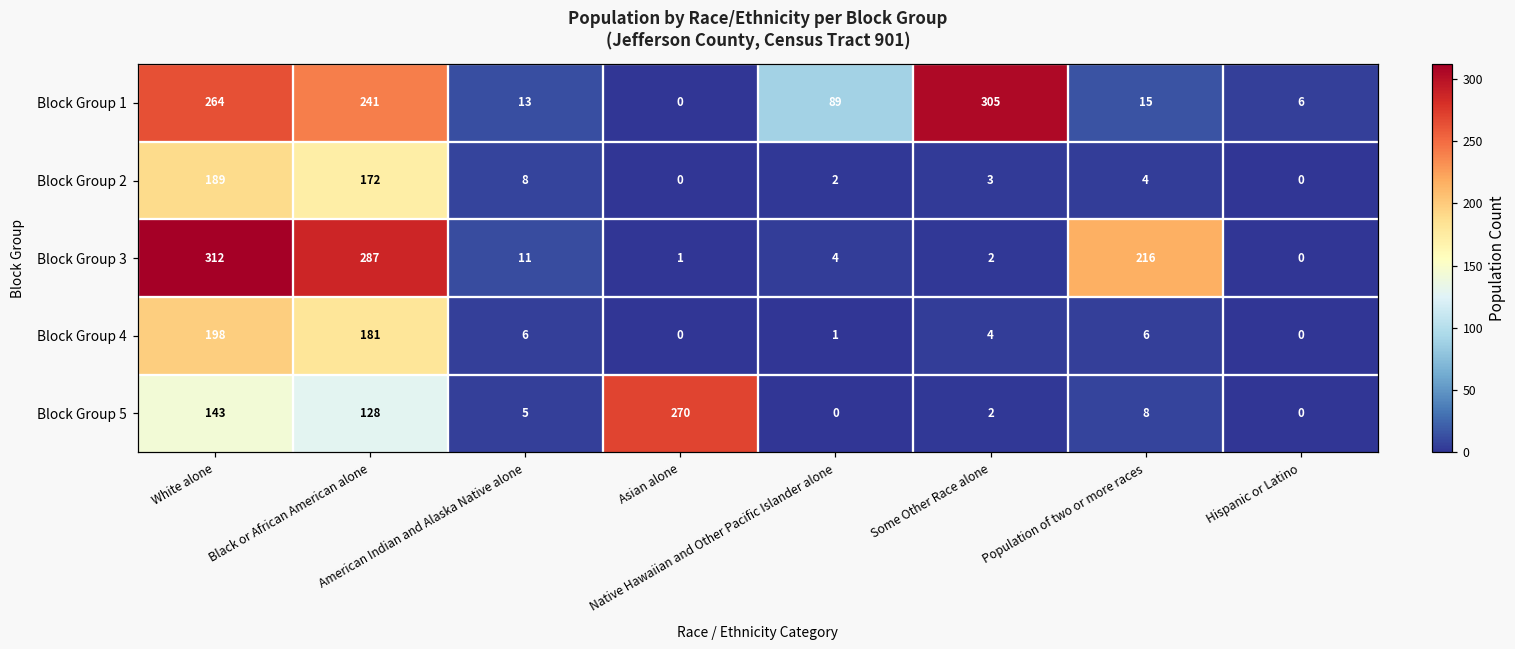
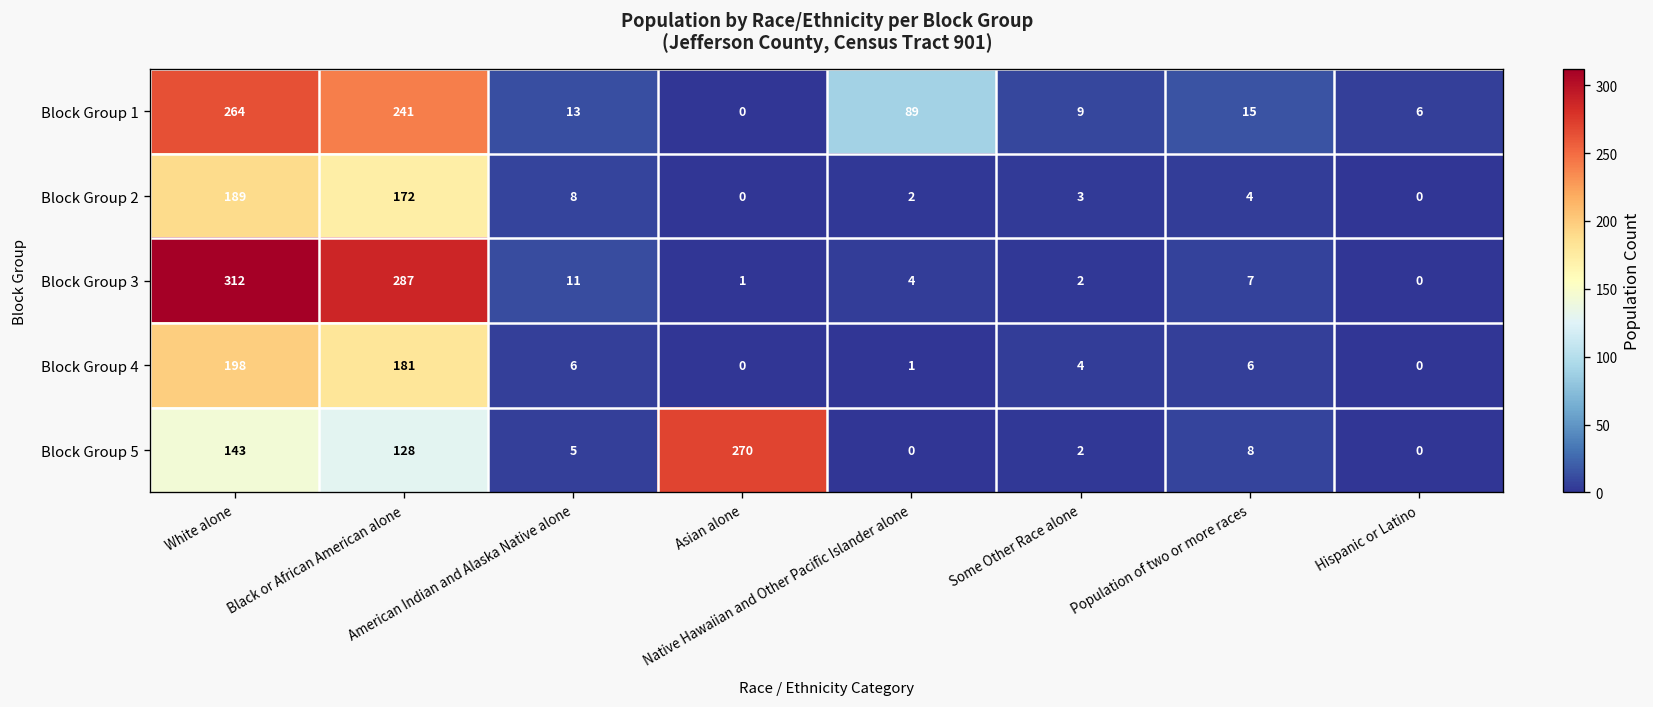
  {
    "Block Group 1": {
      "White alone": 264,
      "Black or African American alone": 241,
      "American Indian and Alaska Native alone": 13,
      "Asian alone": 0,
      "Native Hawaiian and Other Pacific Islander alone": 89,
-     "Some Other Race alone": 305,
+     "Some Other Race alone": 9,
      "Population of two or more races": 15,
      "Hispanic or Latino": 6
    },
    "Block Group 2": {
      "White alone": 189,
      "Black or African American alone": 172,
      "American Indian and Alaska Native alone": 8,
      "Asian alone": 0,
      "Native Hawaiian and Other Pacific Islander alone": 2,
      "Some Other Race alone": 3,
      "Population of two or more races": 4,
      "Hispanic or Latino": 0
    },
    "Block Group 3": {
      "White alone": 312,
      "Black or African American alone": 287,
      "American Indian and Alaska Native alone": 11,
      "Asian alone": 1,
      "Native Hawaiian and Other Pacific Islander alone": 4,
      "Some Other Race alone": 2,
-     "Population of two or more races": 216,
+     "Population of two or more races": 7,
      "Hispanic or Latino": 0
    },
    "Block Group 4": {
      "White alone": 198,
      "Black or African American alone": 181,
      "American Indian and Alaska Native alone": 6,
      "Asian alone": 0,
      "Native Hawaiian and Other Pacific Islander alone": 1,
      "Some Other Race alone": 4,
      "Population of two or more races": 6,
      "Hispanic or Latino": 0
    },
    "Block Group 5": {
      "White alone": 143,
      "Black or African American alone": 128,
      "American Indian and Alaska Native alone": 5,
      "Asian alone": 270,
      "Native Hawaiian and Other Pacific Islander alone": 0,
      "Some Other Race alone": 2,
      "Population of two or more races": 8,
      "Hispanic or Latino": 0
    }
  }
